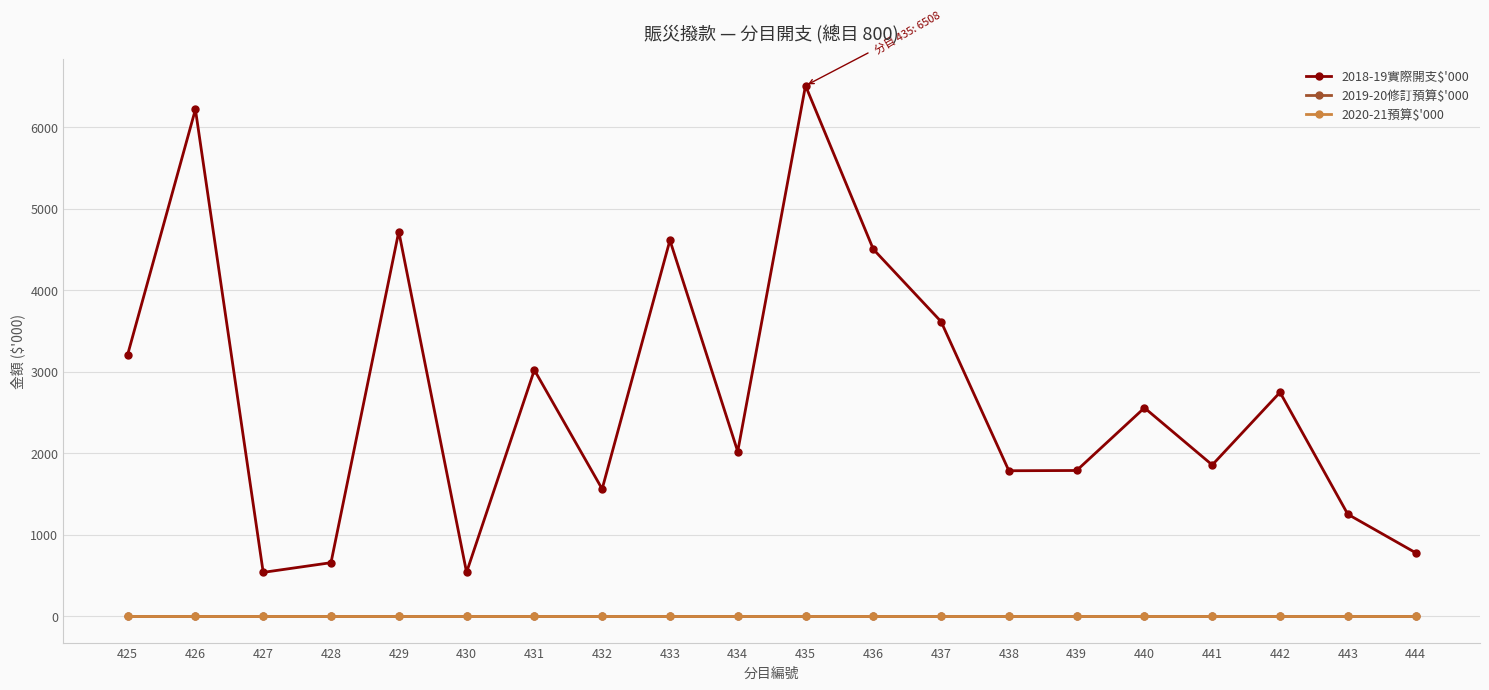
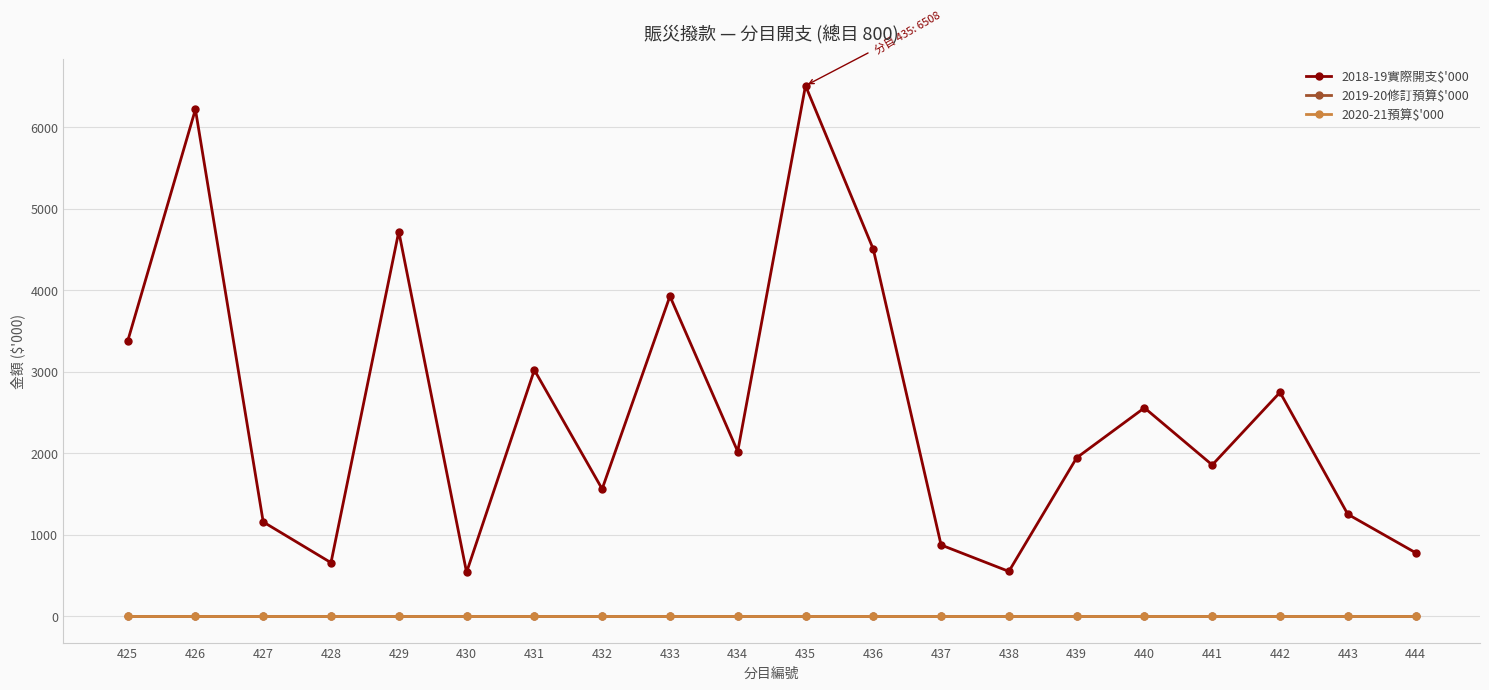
  {
    "2018-19實際開支$'000": {
-     "425": 3200,
+     "425": 3400,
      "426": 6200,
-     "427": 500,
+     "427": 1200,
      "428": 700,
      "429": 4700,
      "430": 500,
      "431": 3000,
      "432": 1600,
-     "433": 4600,
+     "433": 3900,
      "434": 2000,
      "436": 4500,
-     "437": 3600,
-     "438": 1800,
-     "439": 1800,
+     "437": 900,
+     "438": 500,
+     "439": 1900,
      "440": 2600,
      "441": 1900,
      "442": 2700,
      "443": 1200,
      "444": 800
    },
    "2020-21預算$'000": {
      "425": 0,
      "426": 0,
      "427": 0,
      "428": 0,
      "429": 0,
      "430": 0,
      "431": 0,
      "432": 0,
      "433": 0,
      "434": 0,
      "435": 0,
      "436": 0,
      "437": 0,
      "438": 0,
      "439": 0,
      "440": 0,
      "441": 0,
      "442": 0,
      "443": 0,
      "444": 0
    }
  }
